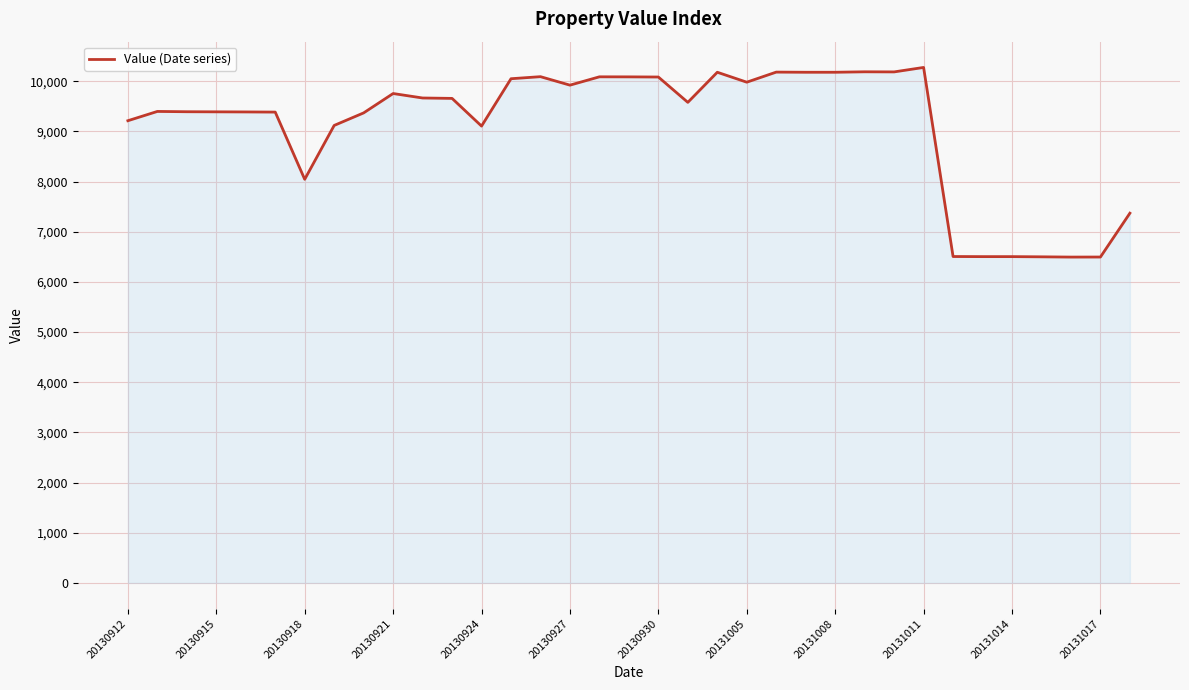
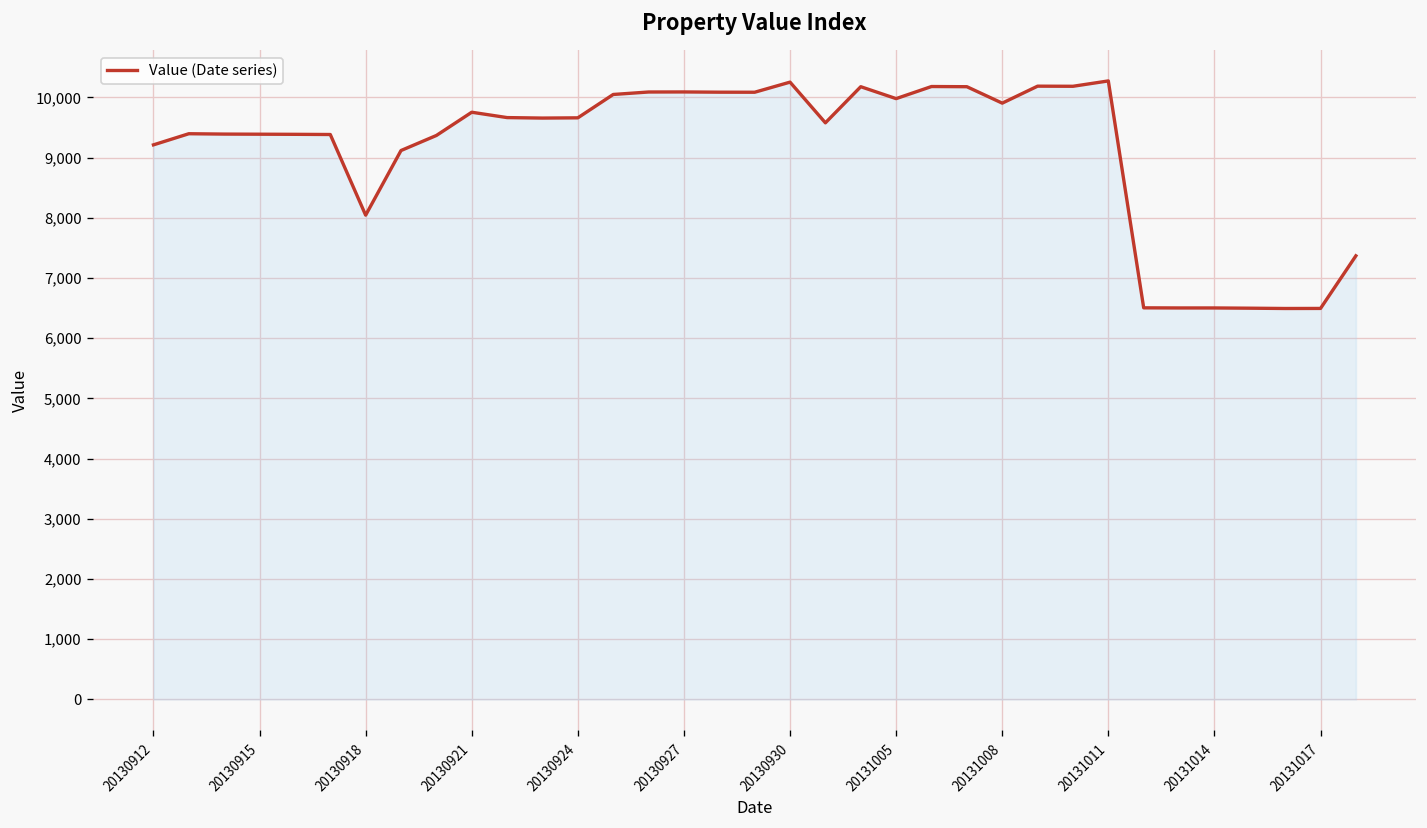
  {
    "20130912": "9,200",
    "20130915": "9,400",
    "20130918": "8,000",
    "20130921": "9,800",
-   "20130924": "9,100",
-   "20130927": "9,900",
-   "20130930": "10,100",
+   "20130924": "9,700",
+   "20130927": "10,100",
+   "20130930": "10,300",
    "20131005": "10,000",
-   "20131008": "10,200",
+   "20131008": "9,900",
    "20131011": "10,300",
    "20131014": "6,500",
    "20131017": "6,500"
  }
